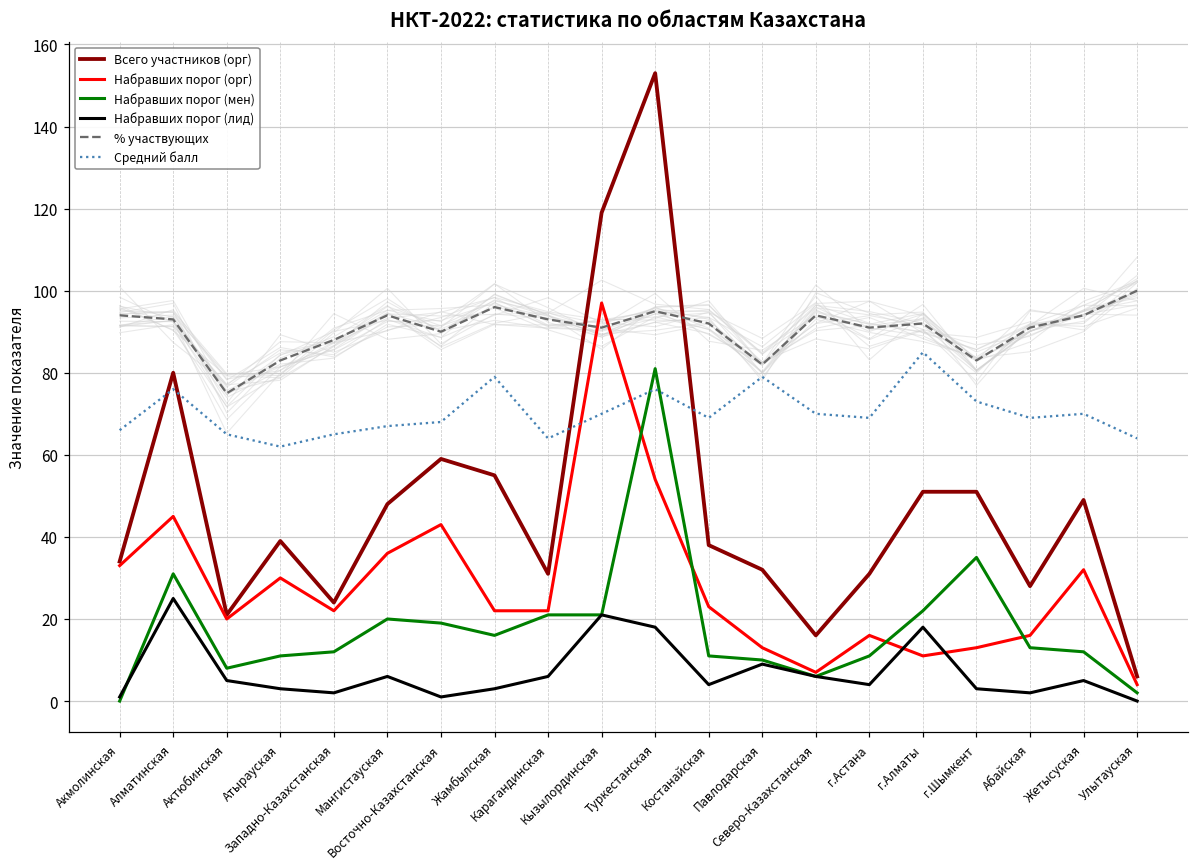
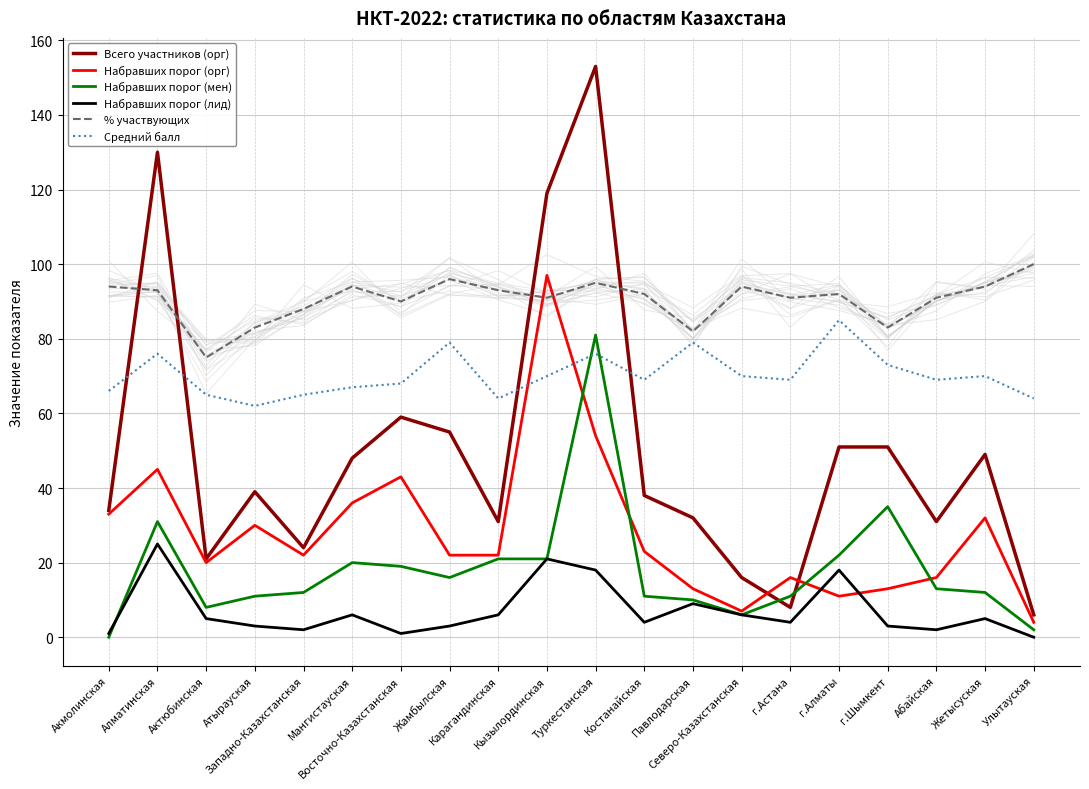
  {
    "Всего участников (орг)": {
      "Акмолинская": 34,
-     "Алматинская": 80,
+     "Алматинская": 130,
      "Актюбинская": 21,
      "Атырауская": 39,
      "Западно-Казахстанская": 24,
      "Мангистауская": 48,
      "Восточно-Казахстанская": 59,
      "Жамбылская": 55,
      "Карагандинская": 31,
      "Кызылординская": 119,
      "Туркестанская": 153,
      "Костанайская": 38,
      "Павлодарская": 32,
      "Северо-Казахстанская": 16,
-     "г.Астана": 31,
+     "г.Астана": 8,
      "г.Алматы": 51,
      "г.Шымкент": 51,
-     "Абайская": 28,
+     "Абайская": 31,
      "Жетысуская": 49,
      "Улытауская": 6
    },
    "Набравших порог (орг)": {
      "Акмолинская": 33,
      "Алматинская": 45,
      "Актюбинская": 20,
      "Атырауская": 30,
      "Западно-Казахстанская": 22,
      "Мангистауская": 36,
      "Восточно-Казахстанская": 43,
      "Жамбылская": 22,
      "Карагандинская": 22,
      "Кызылординская": 97,
      "Туркестанская": 54,
      "Костанайская": 23,
      "Павлодарская": 13,
      "Северо-Казахстанская": 7,
      "г.Астана": 16,
      "г.Алматы": 11,
      "г.Шымкент": 13,
      "Абайская": 16,
      "Жетысуская": 32,
      "Улытауская": 4
    },
    "Набравших порог (мен)": {
      "Акмолинская": 0,
      "Алматинская": 31,
      "Актюбинская": 8,
      "Атырауская": 11,
      "Западно-Казахстанская": 12,
      "Мангистауская": 20,
      "Восточно-Казахстанская": 19,
      "Жамбылская": 16,
      "Карагандинская": 21,
      "Туркестанская": 81,
      "Костанайская": 11,
      "Павлодарская": 10,
      "г.Астана": 11,
      "г.Алматы": 22,
      "г.Шымкент": 35,
      "Абайская": 13,
      "Жетысуская": 12,
      "Улытауская": 2
    },
    "Набравших порог (лид)": {
      "Акмолинская": 1,
      "Алматинская": 25,
      "Актюбинская": 5,
      "Атырауская": 3,
      "Западно-Казахстанская": 2,
      "Мангистауская": 6,
      "Восточно-Казахстанская": 1,
      "Жамбылская": 3,
      "Карагандинская": 6,
      "Туркестанская": 18,
      "Костанайская": 4,
      "Павлодарская": 9,
      "г.Астана": 4,
      "г.Алматы": 18,
      "г.Шымкент": 3,
      "Абайская": 2,
      "Жетысуская": 5,
      "Улытауская": 0
    },
    "Средний балл": {
      "Акмолинская": 66,
      "Алматинская": 76,
      "Атырауская": 62,
      "Западно-Казахстанская": 65,
      "Мангистауская": 67,
      "Восточно-Казахстанская": 68,
      "Жамбылская": 79,
      "Карагандинская": 64,
      "Кызылординская": 70,
      "Туркестанская": 76,
      "Костанайская": 69,
      "Северо-Казахстанская": 70,
      "г.Астана": 69,
      "г.Алматы": 85,
      "г.Шымкент": 73,
      "Абайская": 69,
      "Жетысуская": 70,
      "Улытауская": 64
    }
  }
